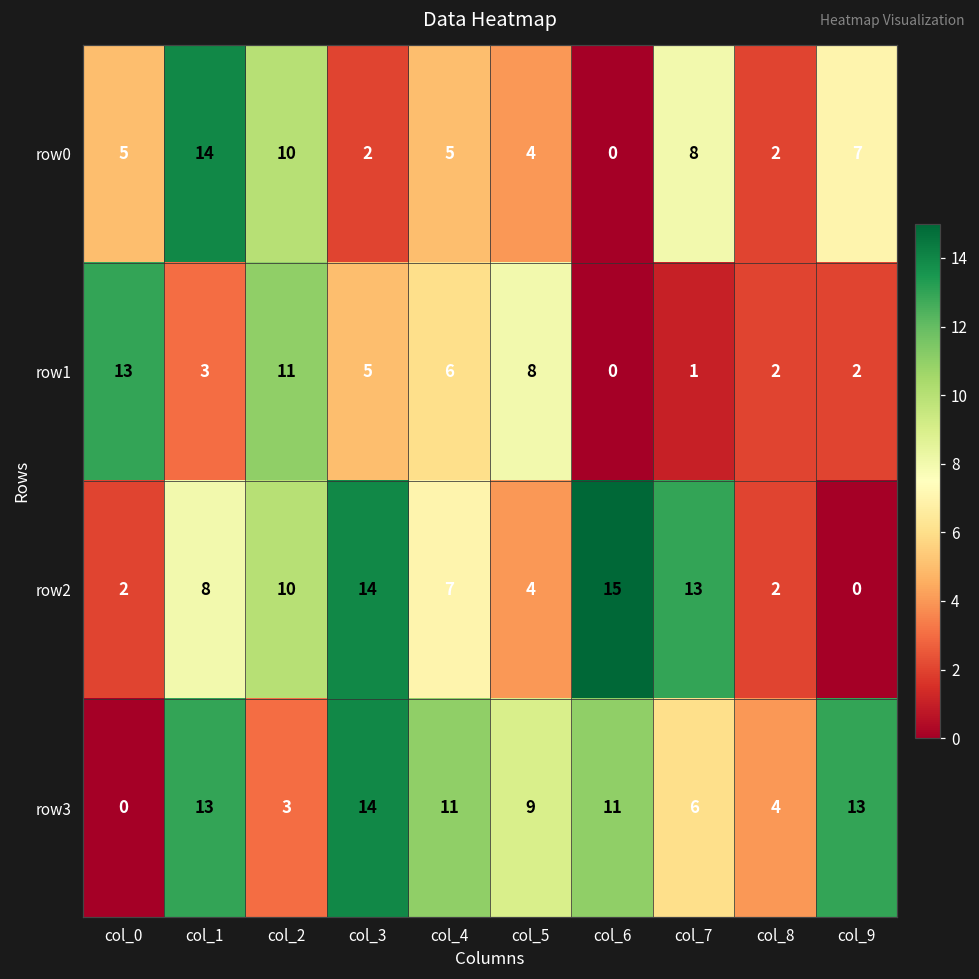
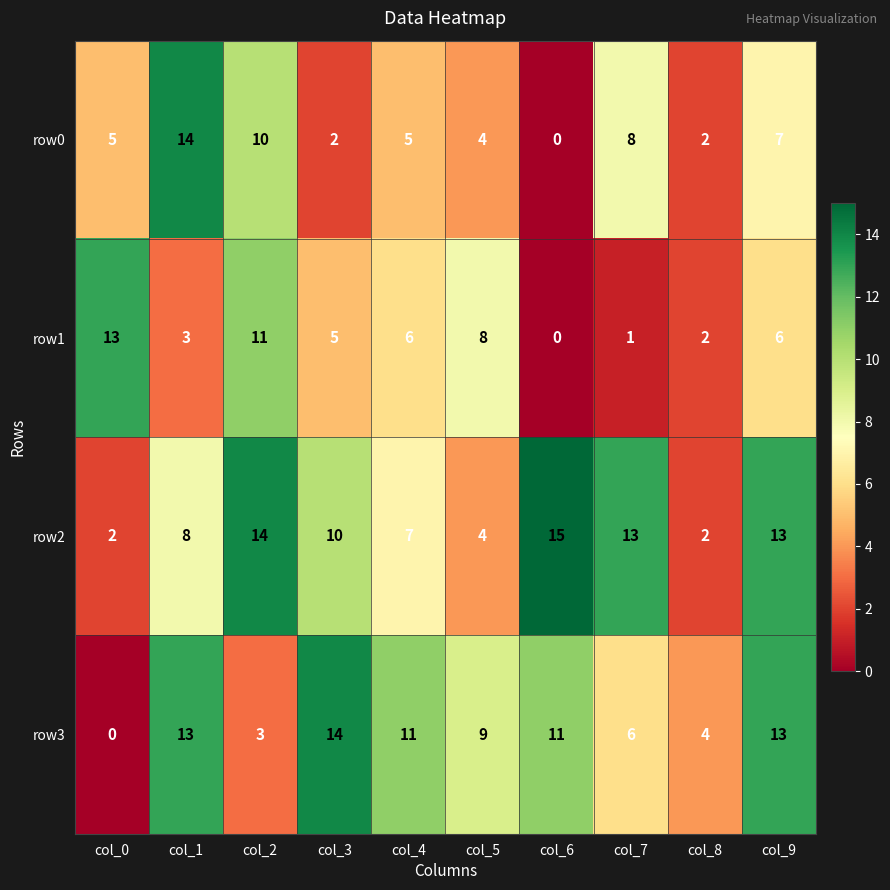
  {
    "row0": {
      "col_0": 5,
      "col_1": 14,
      "col_2": 10,
      "col_3": 2,
      "col_4": 5,
      "col_5": 4,
      "col_6": 0,
      "col_7": 8,
      "col_8": 2,
      "col_9": 7
    },
    "row1": {
      "col_0": 13,
      "col_1": 3,
      "col_2": 11,
      "col_3": 5,
      "col_4": 6,
      "col_5": 8,
      "col_6": 0,
      "col_7": 1,
      "col_8": 2,
-     "col_9": 2
+     "col_9": 6
    },
    "row2": {
      "col_0": 2,
      "col_1": 8,
-     "col_2": 10,
-     "col_3": 14,
+     "col_2": 14,
+     "col_3": 10,
      "col_4": 7,
      "col_5": 4,
      "col_6": 15,
      "col_7": 13,
      "col_8": 2,
-     "col_9": 0
+     "col_9": 13
    },
    "row3": {
      "col_0": 0,
      "col_1": 13,
      "col_2": 3,
      "col_3": 14,
      "col_4": 11,
      "col_5": 9,
      "col_6": 11,
      "col_7": 6,
      "col_8": 4,
      "col_9": 13
    }
  }
